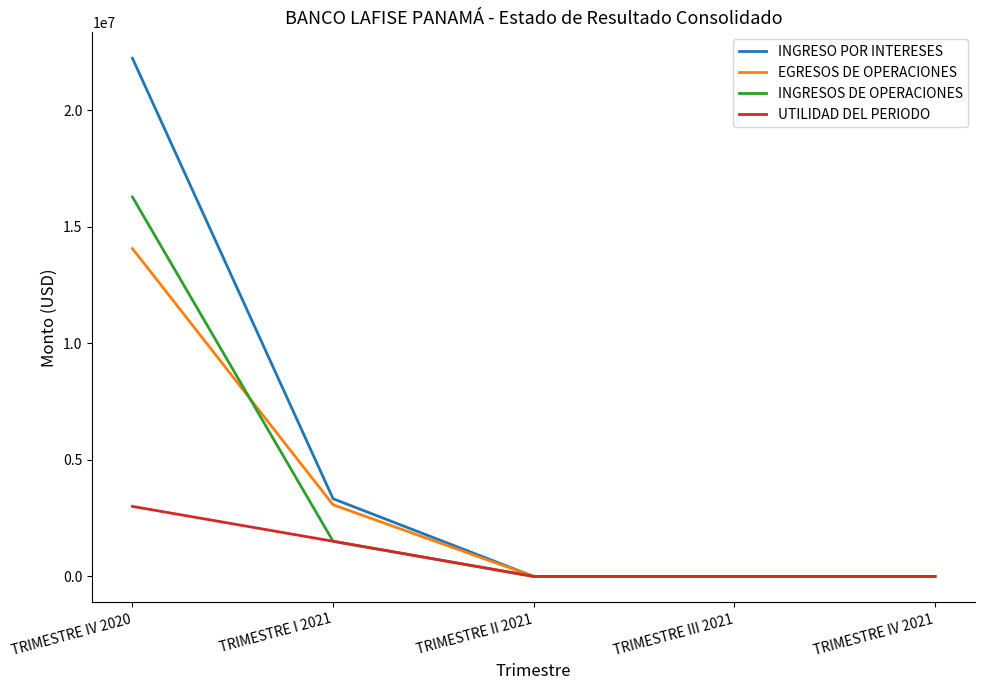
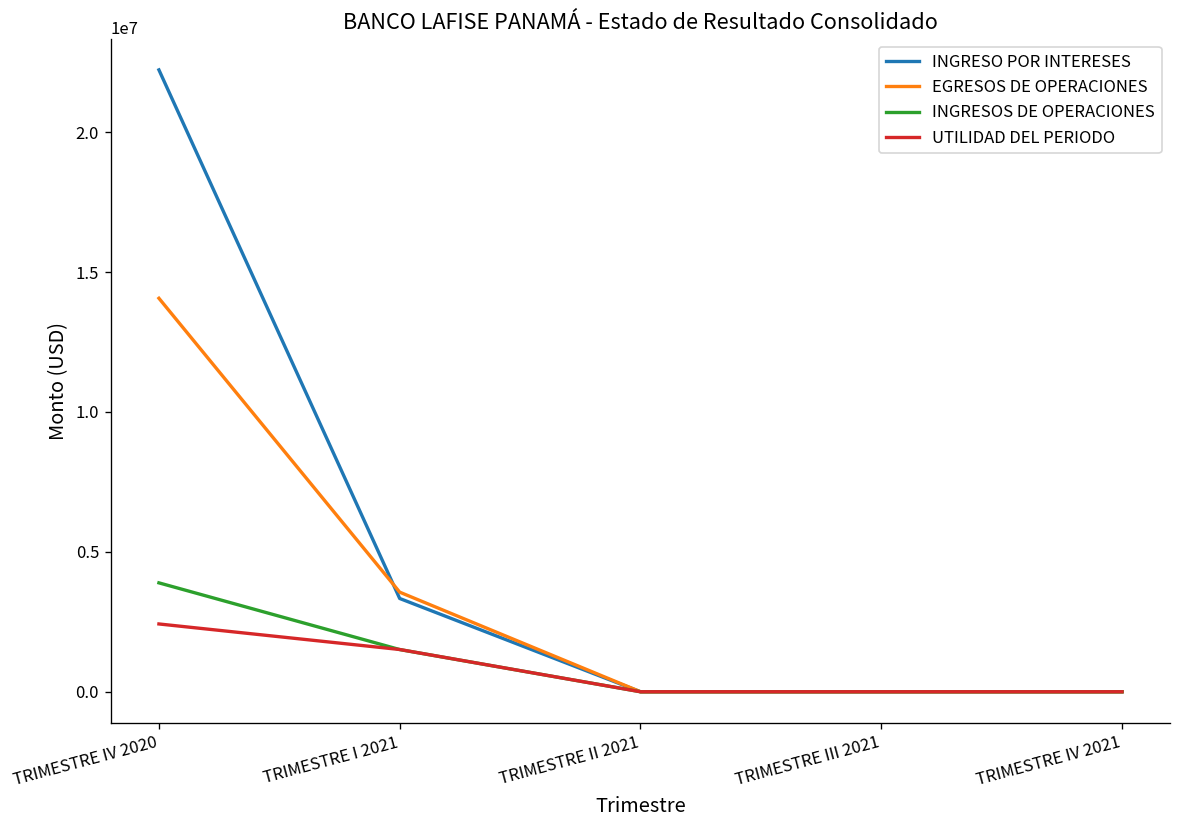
  {
    "INGRESO POR INTERESES": {
      "TRIMESTRE IV 2020": 22200000,
      "TRIMESTRE I 2021": 3300000
    },
    "EGRESOS DE OPERACIONES": {
      "TRIMESTRE IV 2020": 14100000,
-     "TRIMESTRE I 2021": 3100000
+     "TRIMESTRE I 2021": 3600000
    },
    "INGRESOS DE OPERACIONES": {
-     "TRIMESTRE IV 2020": 16300000
+     "TRIMESTRE IV 2020": 3900000
    },
    "UTILIDAD DEL PERIODO": {
-     "TRIMESTRE IV 2020": 3000000
+     "TRIMESTRE IV 2020": 2400000
    }
  }
